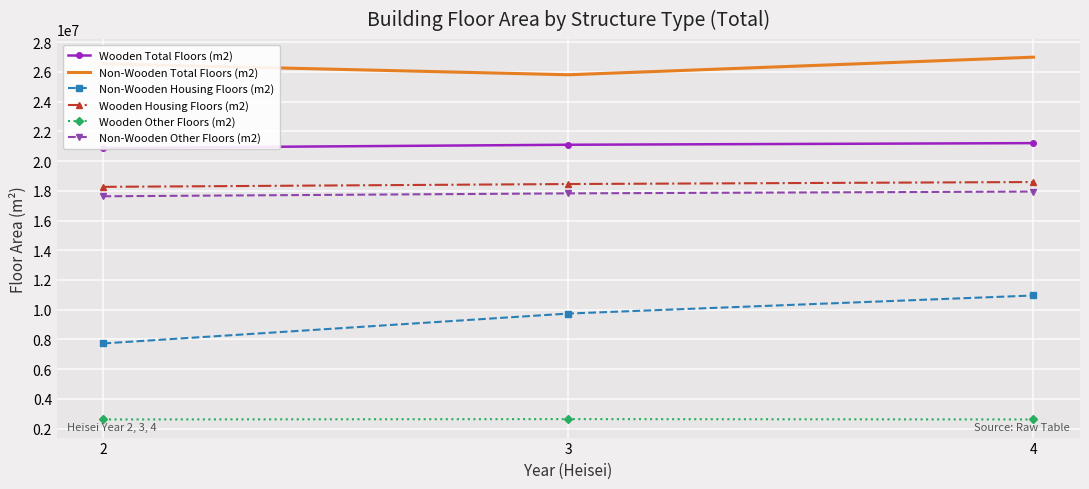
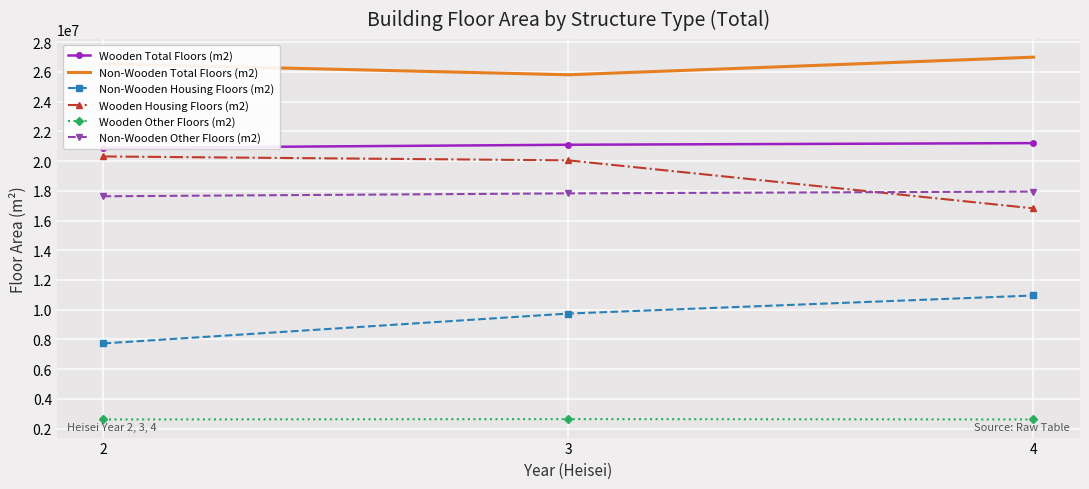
  {
    "Non-Wooden Total Floors (m2)": {
      "3": 25800000,
      "4": 27000000
    },
    "Non-Wooden Housing Floors (m2)": {
      "2": 7700000,
      "3": 9700000,
      "4": 11000000
    },
    "Wooden Housing Floors (m2)": {
-     "2": 18300000,
-     "3": 18500000,
-     "4": 18600000
+     "2": 20300000,
+     "3": 20000000,
+     "4": 16800000
    },
    "Wooden Other Floors (m2)": {
      "3": 2600000,
      "4": 2600000
    }
  }
